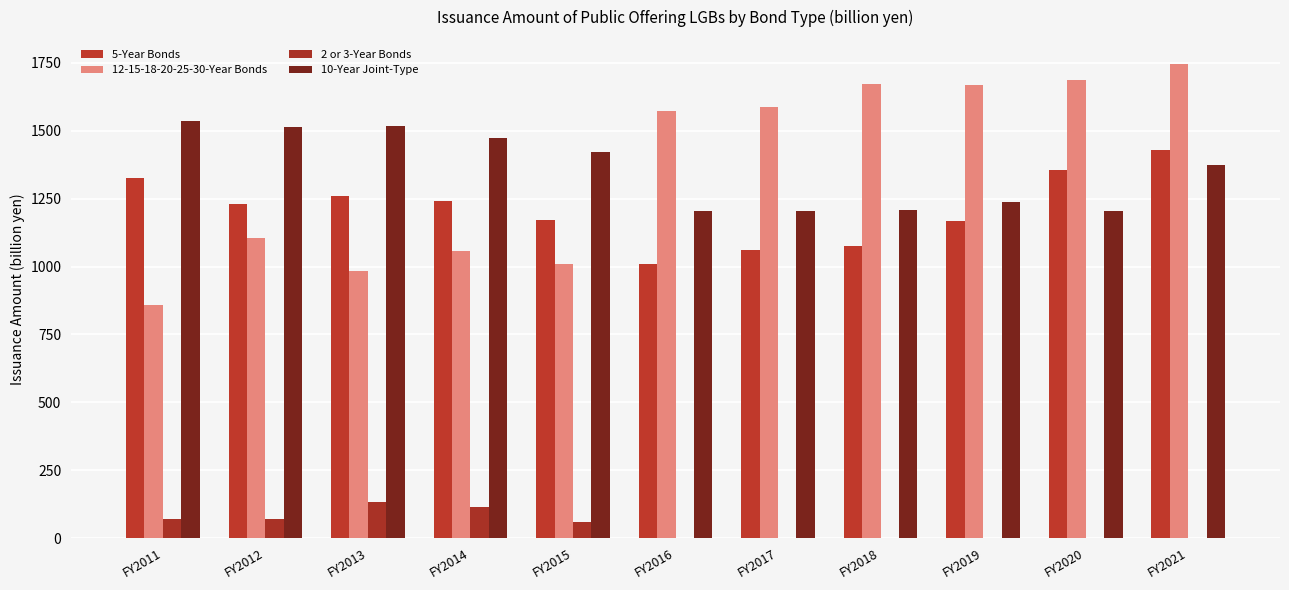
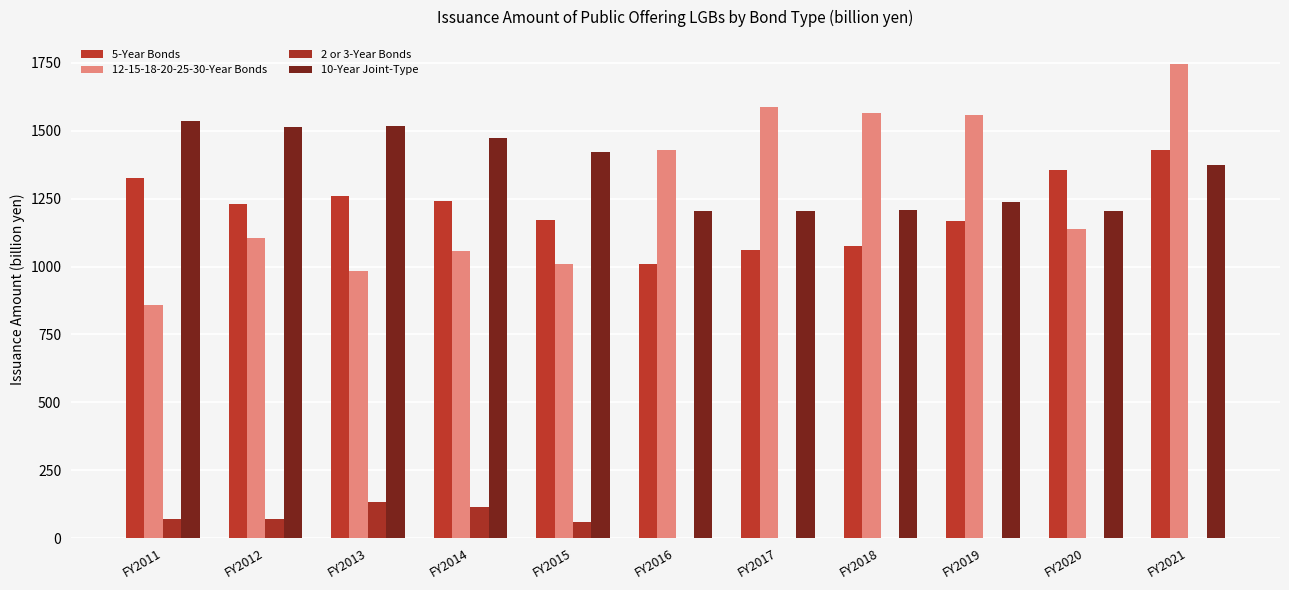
  {
    "12-15-18-20-25-30-Year Bonds": {
      "FY2011": 860,
      "FY2012": 1110,
      "FY2013": 980,
      "FY2014": 1060,
      "FY2015": 1010,
-     "FY2016": 1570,
+     "FY2016": 1430,
      "FY2017": 1590,
-     "FY2018": 1670,
-     "FY2019": 1670,
-     "FY2020": 1690,
+     "FY2018": 1570,
+     "FY2019": 1560,
+     "FY2020": 1140,
      "FY2021": 1750
    }
  }
